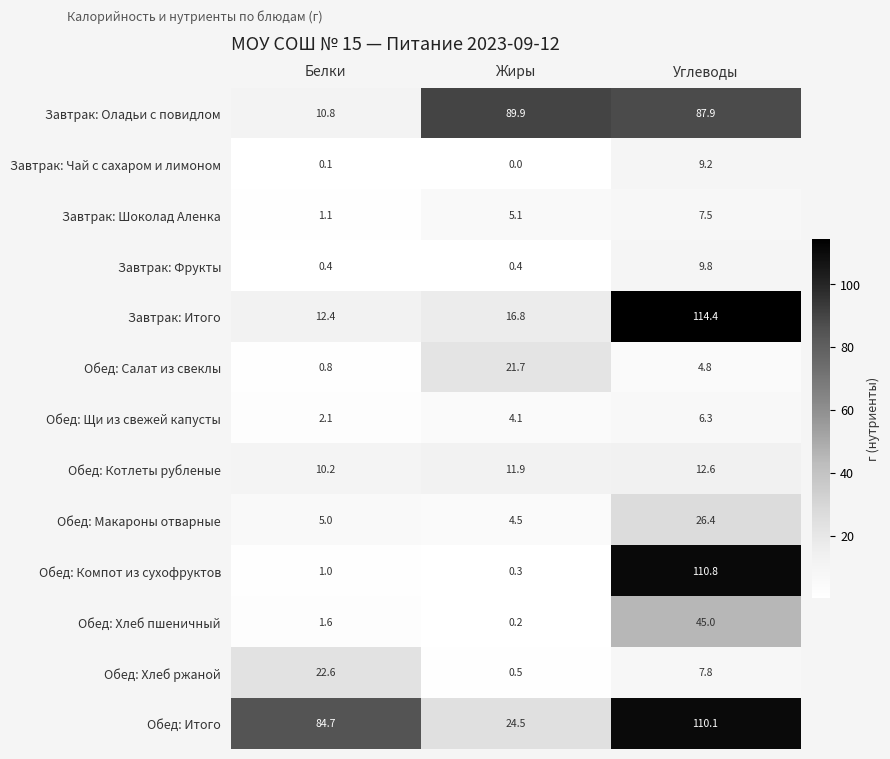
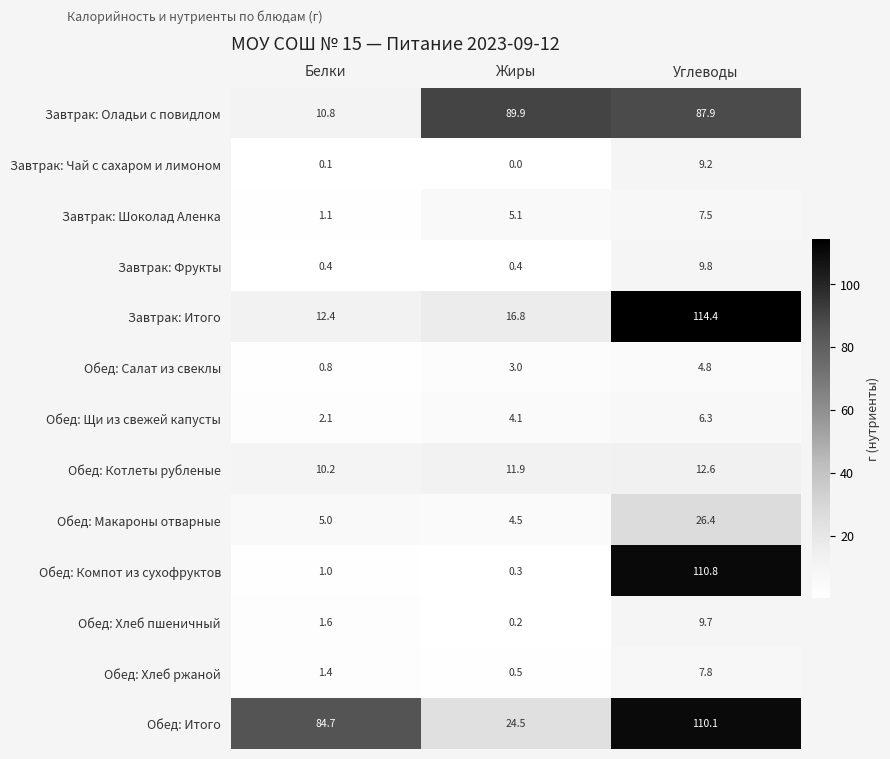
  {
    "Завтрак: Оладьи с повидлом": {
      "Белки": 10.8,
      "Жиры": 89.9,
      "Углеводы": 87.9
    },
    "Завтрак: Чай с сахаром и лимоном": {
      "Белки": 0.1,
      "Жиры": 0.0,
      "Углеводы": 9.2
    },
    "Завтрак: Шоколад Аленка": {
      "Белки": 1.1,
      "Жиры": 5.1,
      "Углеводы": 7.5
    },
    "Завтрак: Фрукты": {
      "Белки": 0.4,
      "Жиры": 0.4,
      "Углеводы": 9.8
    },
    "Завтрак: Итого": {
      "Белки": 12.4,
      "Жиры": 16.8,
      "Углеводы": 114.4
    },
    "Обед: Салат из свеклы": {
      "Белки": 0.8,
-     "Жиры": 21.7,
+     "Жиры": 3.0,
      "Углеводы": 4.8
    },
    "Обед: Щи из свежей капусты": {
      "Белки": 2.1,
      "Жиры": 4.1,
      "Углеводы": 6.3
    },
    "Обед: Котлеты рубленые": {
      "Белки": 10.2,
      "Жиры": 11.9,
      "Углеводы": 12.6
    },
    "Обед: Макароны отварные": {
      "Белки": 5.0,
      "Жиры": 4.5,
      "Углеводы": 26.4
    },
    "Обед: Компот из сухофруктов": {
      "Белки": 1.0,
      "Жиры": 0.3,
      "Углеводы": 110.8
    },
    "Обед: Хлеб пшеничный": {
      "Белки": 1.6,
      "Жиры": 0.2,
-     "Углеводы": 45.0
+     "Углеводы": 9.7
    },
    "Обед: Хлеб ржаной": {
-     "Белки": 22.6,
+     "Белки": 1.4,
      "Жиры": 0.5,
      "Углеводы": 7.8
    },
    "Обед: Итого": {
      "Белки": 84.7,
      "Жиры": 24.5,
      "Углеводы": 110.1
    }
  }
